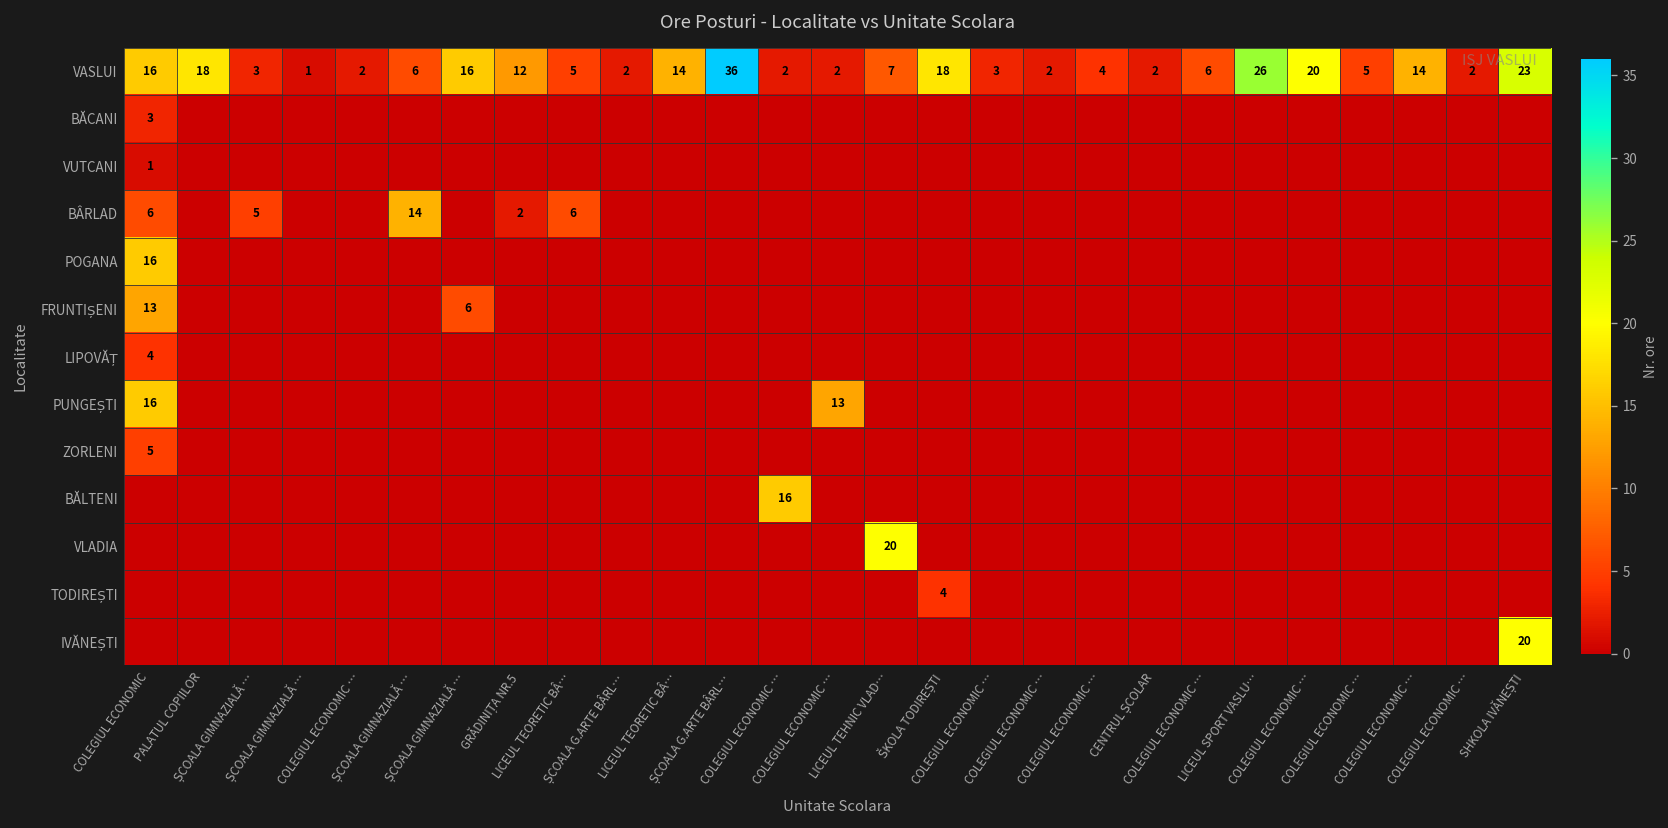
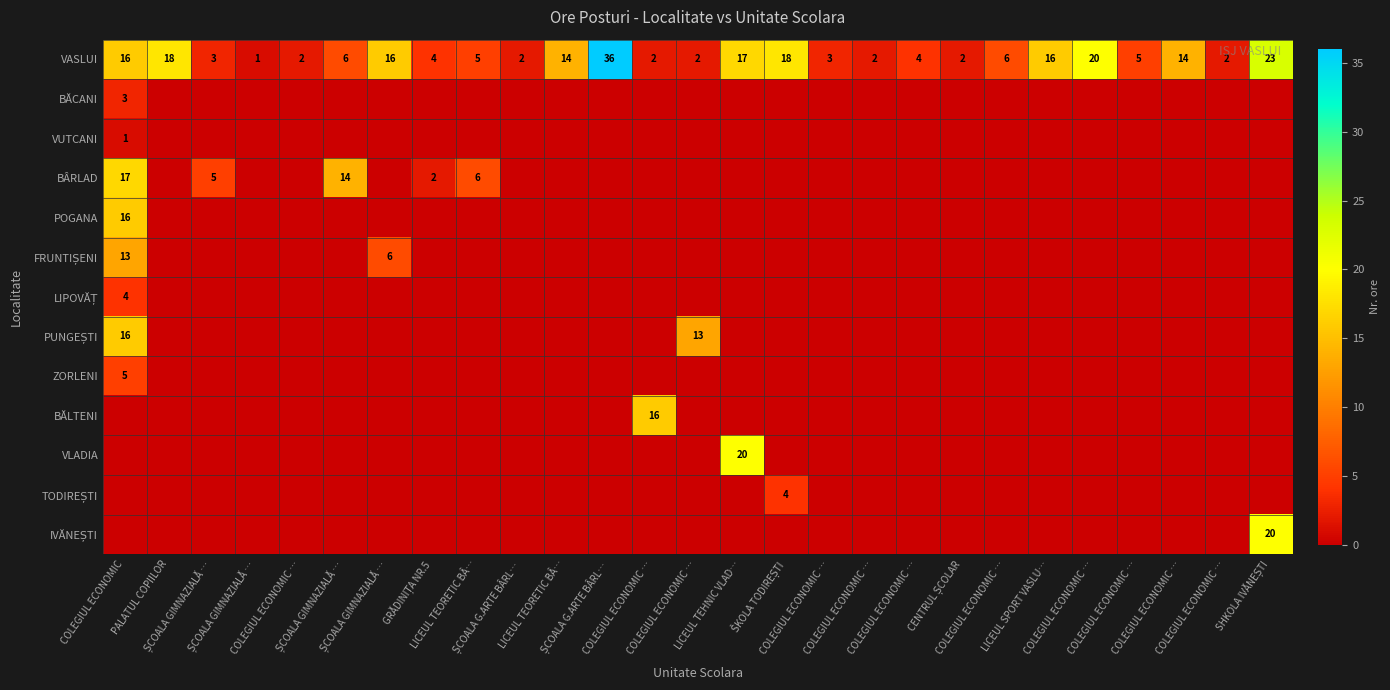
  {
    "VASLUI": {
      "COLEGIUL ECONOMIC": 16,
      "PALATUL COPIILOR": 18,
-     "GRĂDINIȚA NR.5": 12,
-     "LICEUL TEHNIC VLAD…": 7,
+     "GRĂDINIȚA NR.5": 4,
+     "LICEUL TEHNIC VLAD…": 17,
      "ŠKOLA TODIREȘTI": 18,
      "CENTRUL ȘCOLAR": 2,
-     "LICEUL SPORT VASLU…": 26
+     "LICEUL SPORT VASLU…": 16
    },
    "BĂCANI": {
      "COLEGIUL ECONOMIC": 3
    },
    "VUTCANI": {
      "COLEGIUL ECONOMIC": 1
    },
    "BÂRLAD": {
-     "COLEGIUL ECONOMIC": 6,
+     "COLEGIUL ECONOMIC": 17,
      "GRĂDINIȚA NR.5": 2
    },
    "POGANA": {
      "COLEGIUL ECONOMIC": 16
    },
    "FRUNTIȘENI": {
      "COLEGIUL ECONOMIC": 13
    },
    "LIPOVĂȚ": {
      "COLEGIUL ECONOMIC": 4
    },
    "PUNGEȘTI": {
      "COLEGIUL ECONOMIC": 16
    },
    "ZORLENI": {
      "COLEGIUL ECONOMIC": 5
    },
    "VLADIA": {
      "LICEUL TEHNIC VLAD…": 20
    },
    "TODIREȘTI": {
      "ŠKOLA TODIREȘTI": 4
    },
    "IVĂNEȘTI": {
      "SHKOLA IVĂNEȘTI": 20
    }
  }
